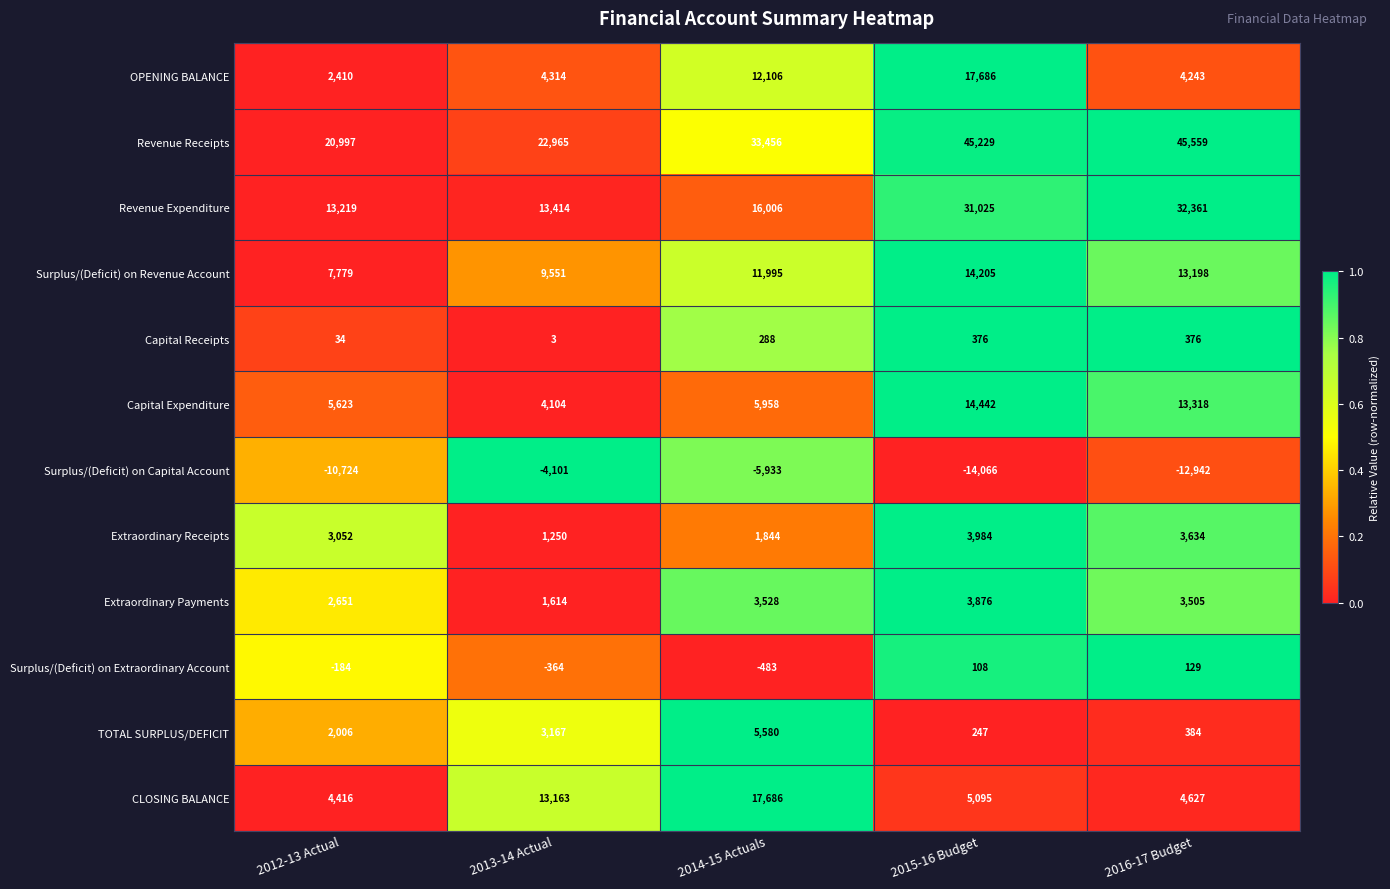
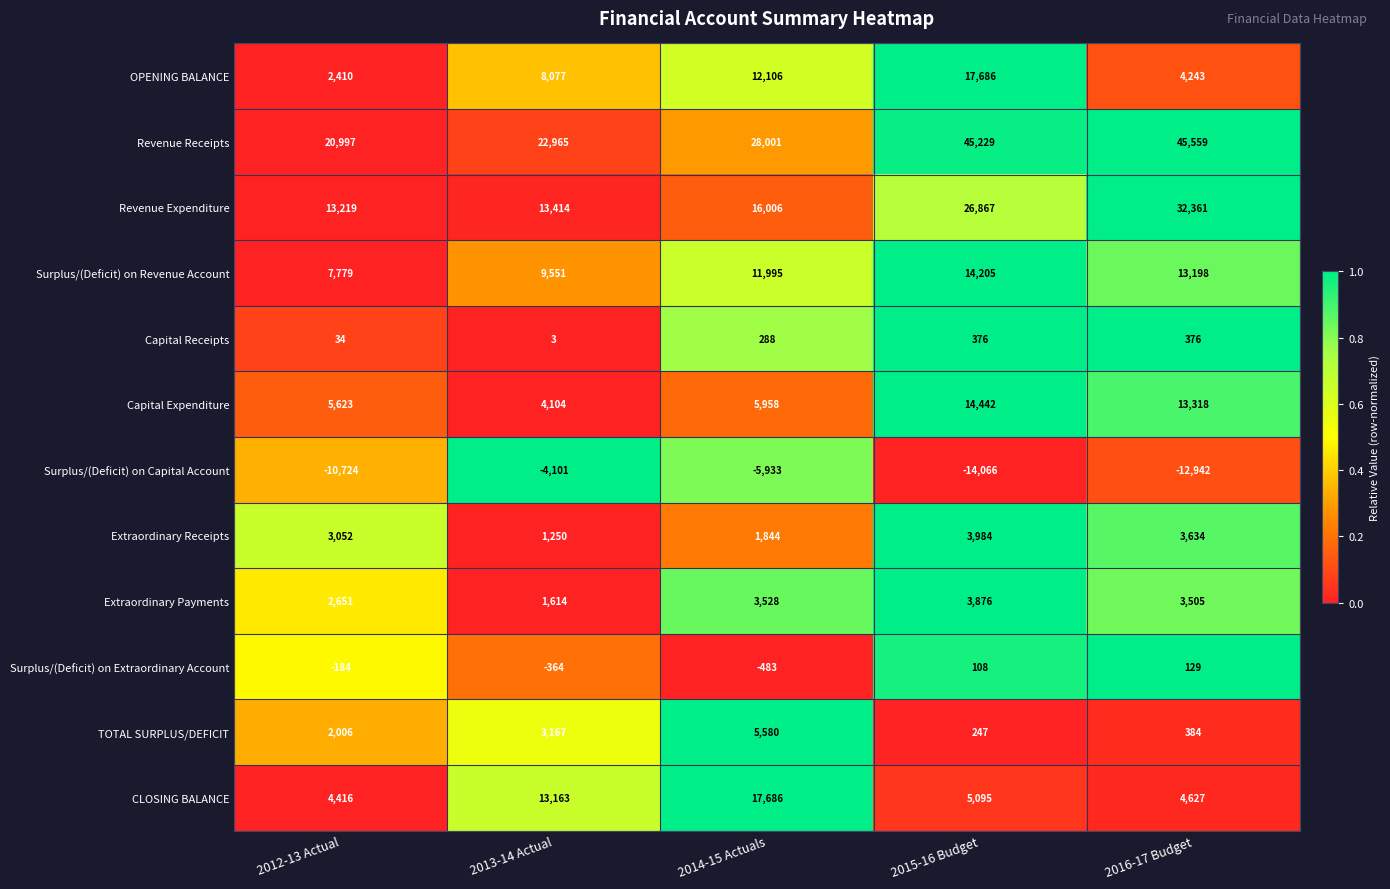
  {
    "OPENING BALANCE": {
      "2012-13 Actual": "2,410",
-     "2013-14 Actual": "4,314",
+     "2013-14 Actual": "8,077",
      "2014-15 Actuals": "12,106",
      "2015-16 Budget": "17,686",
      "2016-17 Budget": "4,243"
    },
    "Revenue Receipts": {
      "2012-13 Actual": "20,997",
      "2013-14 Actual": "22,965",
-     "2014-15 Actuals": "33,456",
+     "2014-15 Actuals": "28,001",
      "2015-16 Budget": "45,229",
      "2016-17 Budget": "45,559"
    },
    "Revenue Expenditure": {
      "2012-13 Actual": "13,219",
      "2013-14 Actual": "13,414",
      "2014-15 Actuals": "16,006",
-     "2015-16 Budget": "31,025",
+     "2015-16 Budget": "26,867",
      "2016-17 Budget": "32,361"
    },
    "Surplus/(Deficit) on Revenue Account": {
      "2012-13 Actual": "7,779",
      "2013-14 Actual": "9,551",
      "2014-15 Actuals": "11,995",
      "2015-16 Budget": "14,205",
      "2016-17 Budget": "13,198"
    },
    "Capital Receipts": {
      "2012-13 Actual": "34",
      "2013-14 Actual": "3",
      "2014-15 Actuals": "288",
      "2015-16 Budget": "376",
      "2016-17 Budget": "376"
    },
    "Capital Expenditure": {
      "2012-13 Actual": "5,623",
      "2013-14 Actual": "4,104",
      "2014-15 Actuals": "5,958",
      "2015-16 Budget": "14,442",
      "2016-17 Budget": "13,318"
    },
    "Surplus/(Deficit) on Capital Account": {
      "2012-13 Actual": "-10,724",
      "2013-14 Actual": "-4,101",
      "2014-15 Actuals": "-5,933",
      "2015-16 Budget": "-14,066",
      "2016-17 Budget": "-12,942"
    },
    "Extraordinary Receipts": {
      "2012-13 Actual": "3,052",
      "2013-14 Actual": "1,250",
      "2014-15 Actuals": "1,844",
      "2015-16 Budget": "3,984",
      "2016-17 Budget": "3,634"
    },
    "Extraordinary Payments": {
      "2012-13 Actual": "2,651",
      "2013-14 Actual": "1,614",
      "2014-15 Actuals": "3,528",
      "2015-16 Budget": "3,876",
      "2016-17 Budget": "3,505"
    },
    "Surplus/(Deficit) on Extraordinary Account": {
      "2012-13 Actual": "-184",
      "2013-14 Actual": "-364",
      "2014-15 Actuals": "-483",
      "2015-16 Budget": "108",
      "2016-17 Budget": "129"
    },
    "TOTAL SURPLUS/DEFICIT": {
      "2012-13 Actual": "2,006",
      "2013-14 Actual": "3,167",
      "2014-15 Actuals": "5,580",
      "2015-16 Budget": "247",
      "2016-17 Budget": "384"
    },
    "CLOSING BALANCE": {
      "2012-13 Actual": "4,416",
      "2013-14 Actual": "13,163",
      "2014-15 Actuals": "17,686",
      "2015-16 Budget": "5,095",
      "2016-17 Budget": "4,627"
    }
  }
